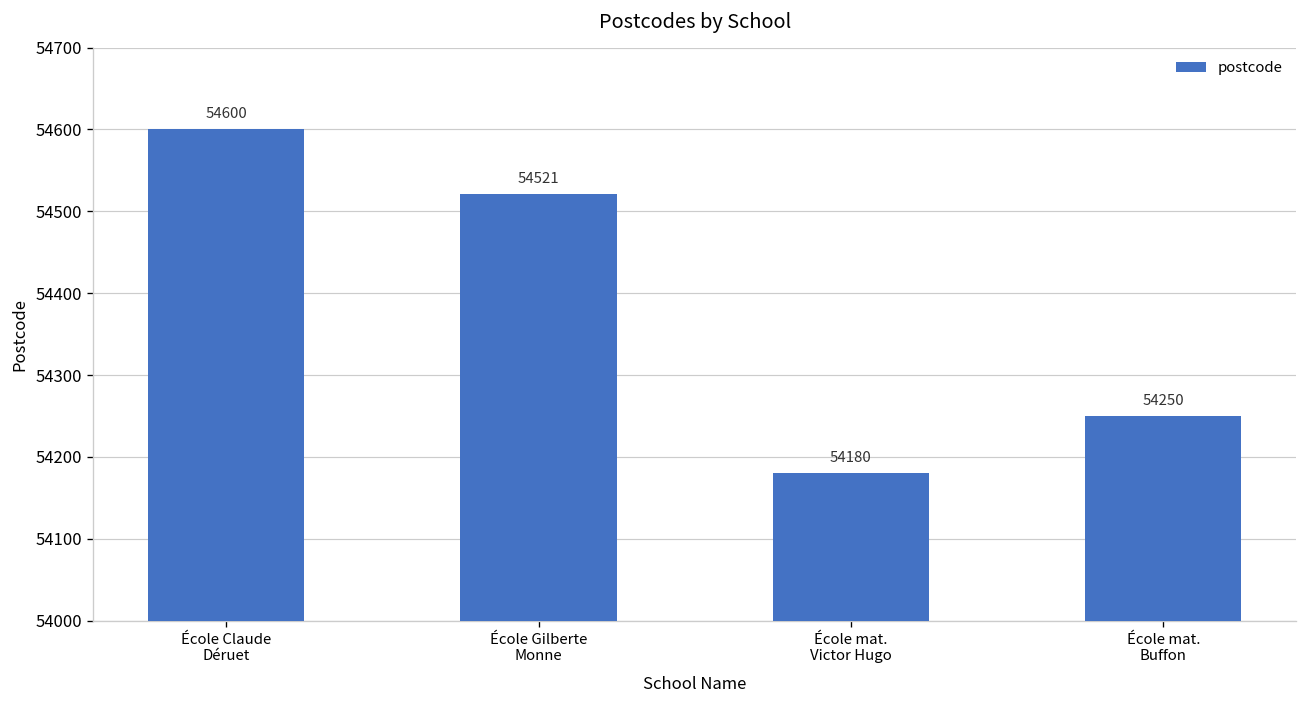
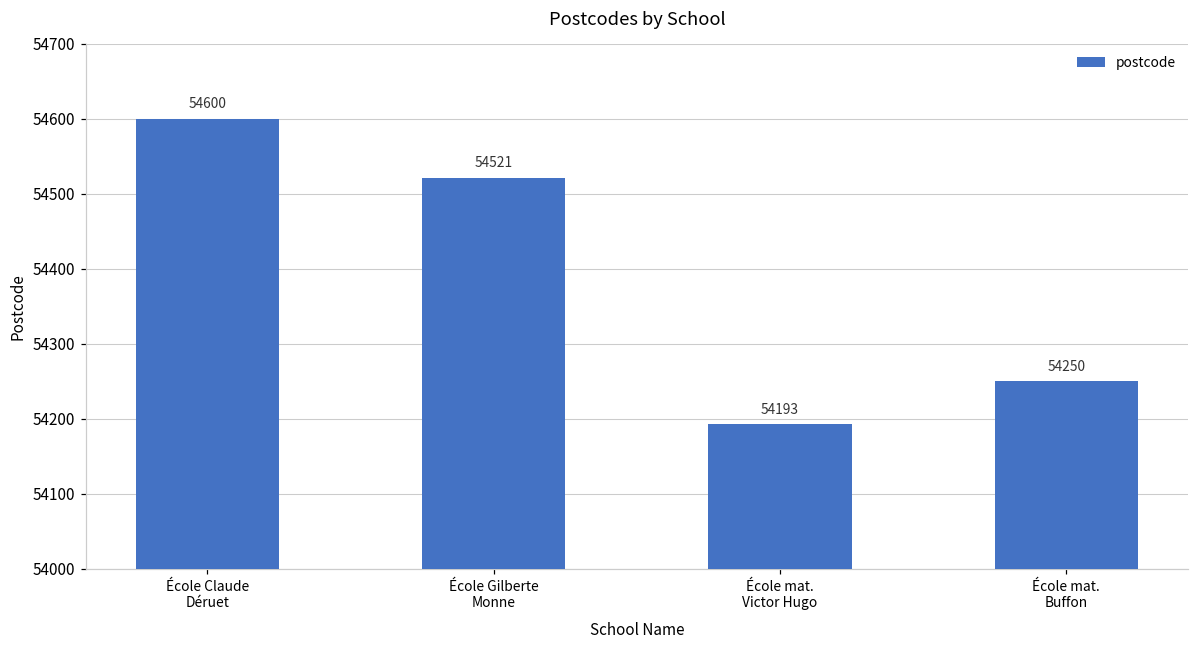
  {
    "École Claude Déruet": 54600,
    "École Gilberte Monne": 54521,
-   "École mat. Victor Hugo": 54180,
+   "École mat. Victor Hugo": 54193,
    "École mat. Buffon": 54250
  }
